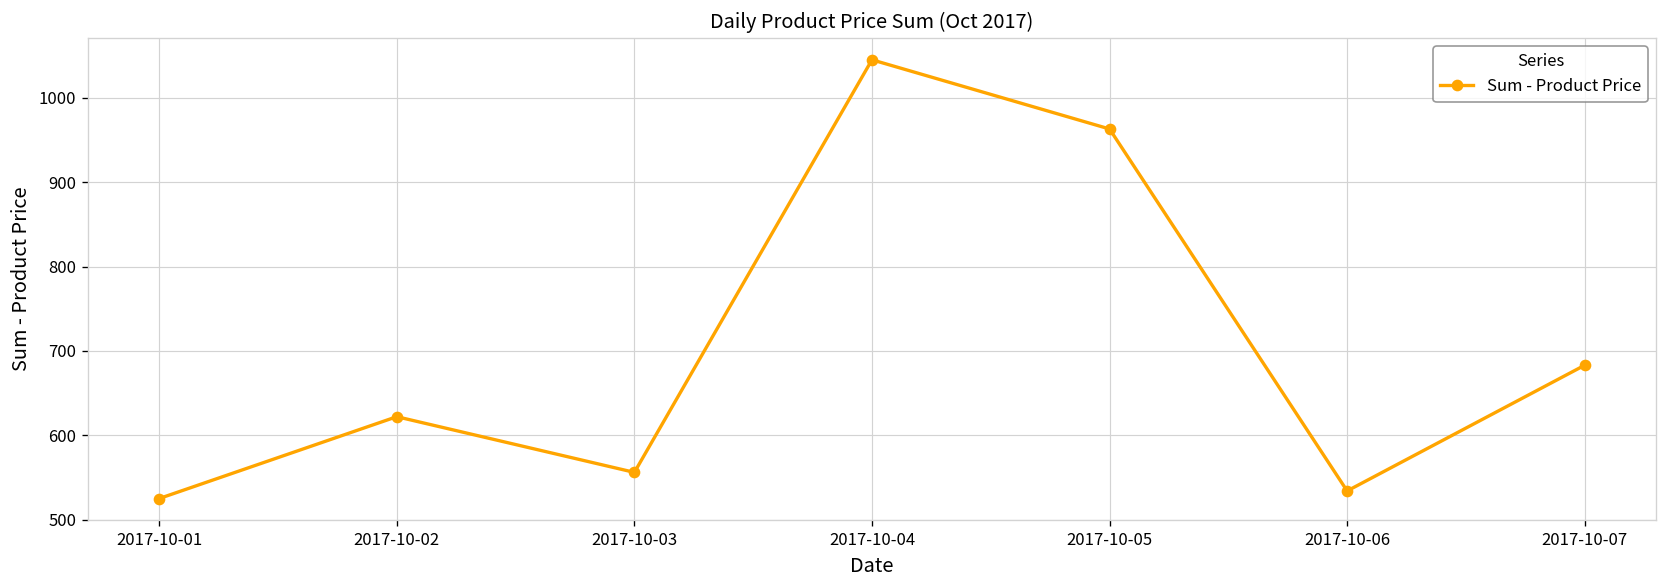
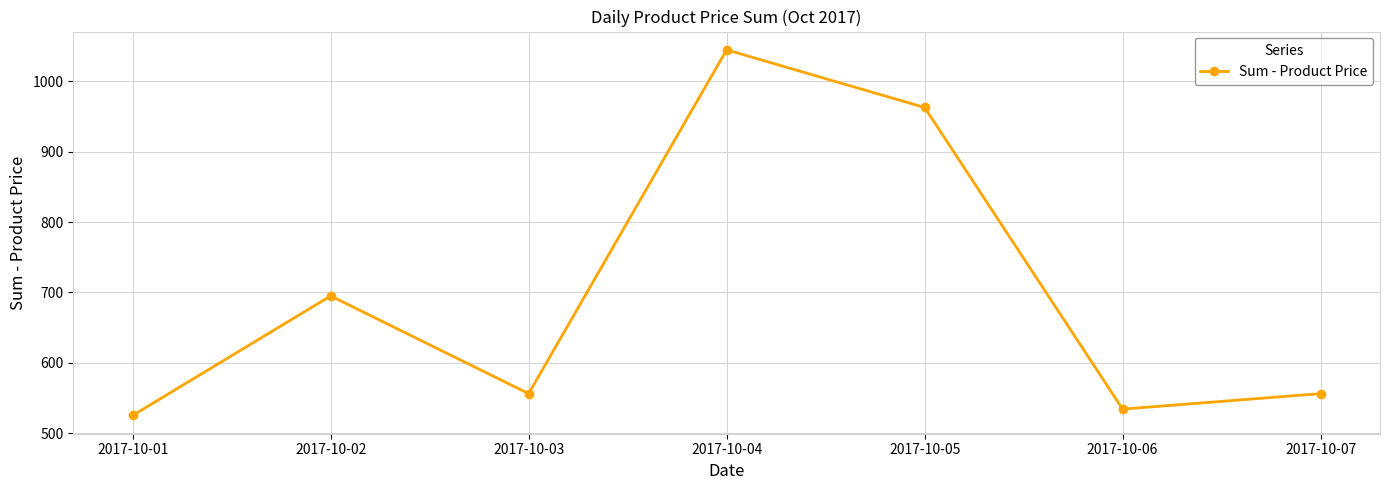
  {
    "2017-10-01": 530,
-   "2017-10-02": 620,
+   "2017-10-02": 700,
    "2017-10-03": 560,
    "2017-10-04": 1050,
    "2017-10-05": 960,
    "2017-10-06": 530,
-   "2017-10-07": 680
+   "2017-10-07": 560
  }
